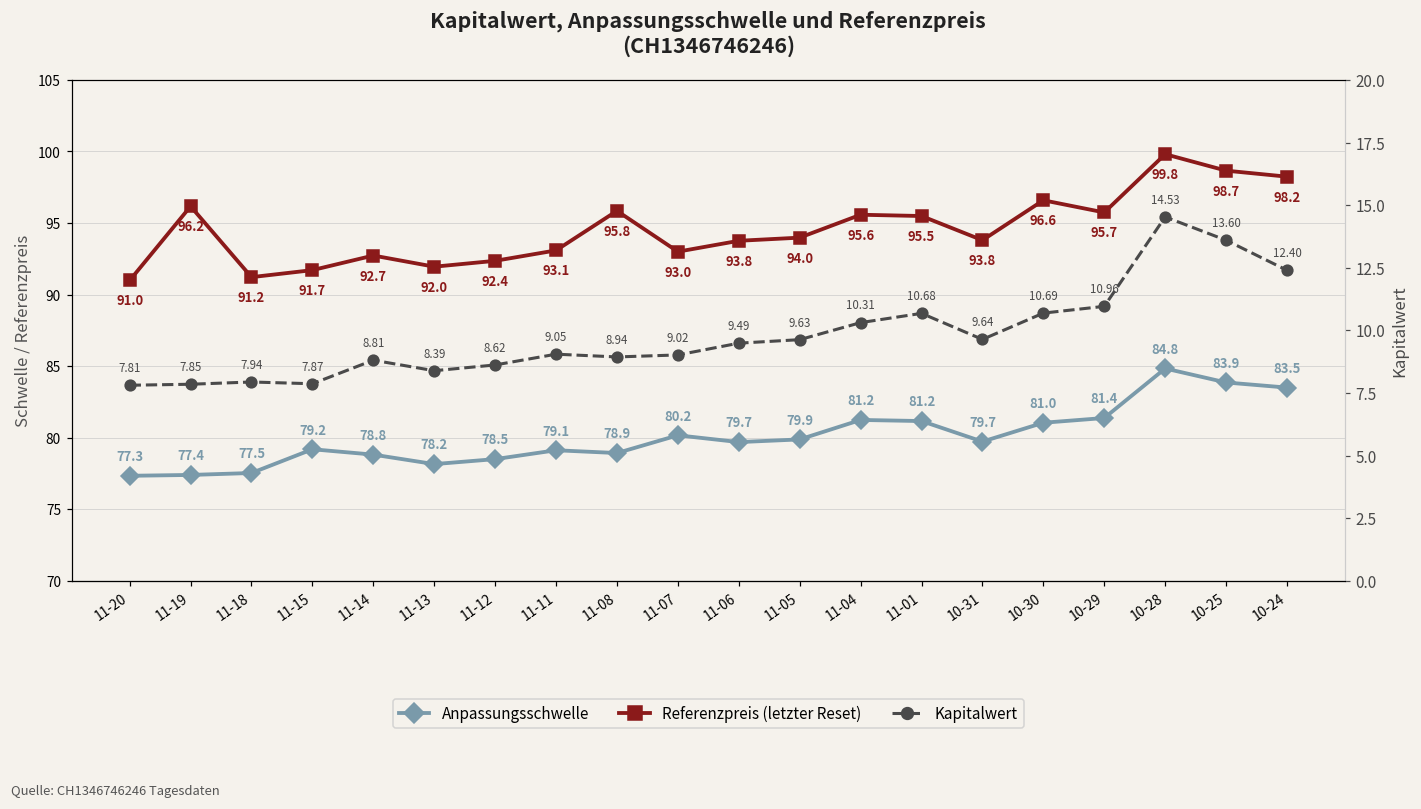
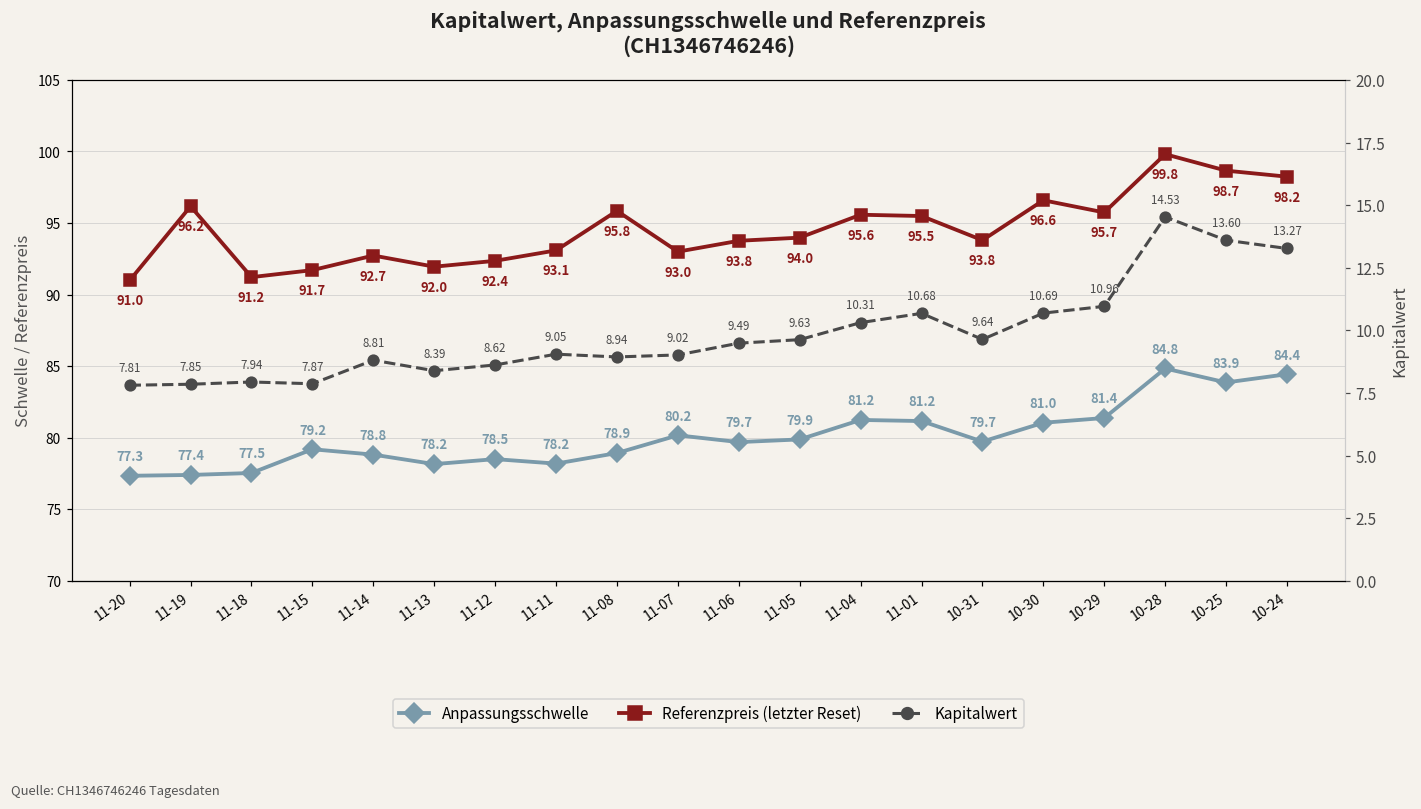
  {
    "Anpassungsschwelle": {
      "11-20": 77.3,
      "11-19": 77.4,
      "11-18": 77.5,
      "11-15": 79.2,
      "11-14": 78.8,
      "11-13": 78.2,
      "11-12": 78.5,
-     "11-11": 79.1,
+     "11-11": 78.2,
      "11-08": 78.9,
      "11-07": 80.2,
      "11-06": 79.7,
      "11-05": 79.9,
      "11-04": 81.2,
      "11-01": 81.2,
      "10-31": 79.7,
      "10-30": 81.0,
      "10-29": 81.4,
      "10-28": 84.8,
      "10-25": 83.9,
-     "10-24": 83.5
+     "10-24": 84.4
    },
    "Referenzpreis (letzter Reset)": {
      "11-20": 91.0,
      "11-19": 96.2,
      "11-18": 91.2,
      "11-15": 91.7,
      "11-14": 92.7,
      "11-13": 92.0,
      "11-12": 92.4,
      "11-11": 93.1,
      "11-08": 95.8,
      "11-07": 93.0,
      "11-06": 93.8,
      "11-05": 94.0,
      "11-04": 95.6,
      "11-01": 95.5,
      "10-31": 93.8,
      "10-30": 96.6,
      "10-29": 95.7,
      "10-28": 99.8,
      "10-25": 98.7,
      "10-24": 98.2
    },
    "Kapitalwert": {
      "11-20": 7.81,
      "11-19": 7.85,
      "11-18": 7.94,
      "11-15": 7.87,
      "11-14": 8.81,
      "11-13": 8.39,
      "11-12": 8.62,
      "11-11": 9.05,
      "11-08": 8.94,
      "11-07": 9.02,
      "11-06": 9.49,
      "11-05": 9.63,
      "11-04": 10.31,
      "11-01": 10.68,
      "10-31": 9.64,
      "10-30": 10.69,
      "10-29": 10.96,
      "10-28": 14.53,
      "10-25": 13.60,
-     "10-24": 12.40
+     "10-24": 13.27
    }
  }
